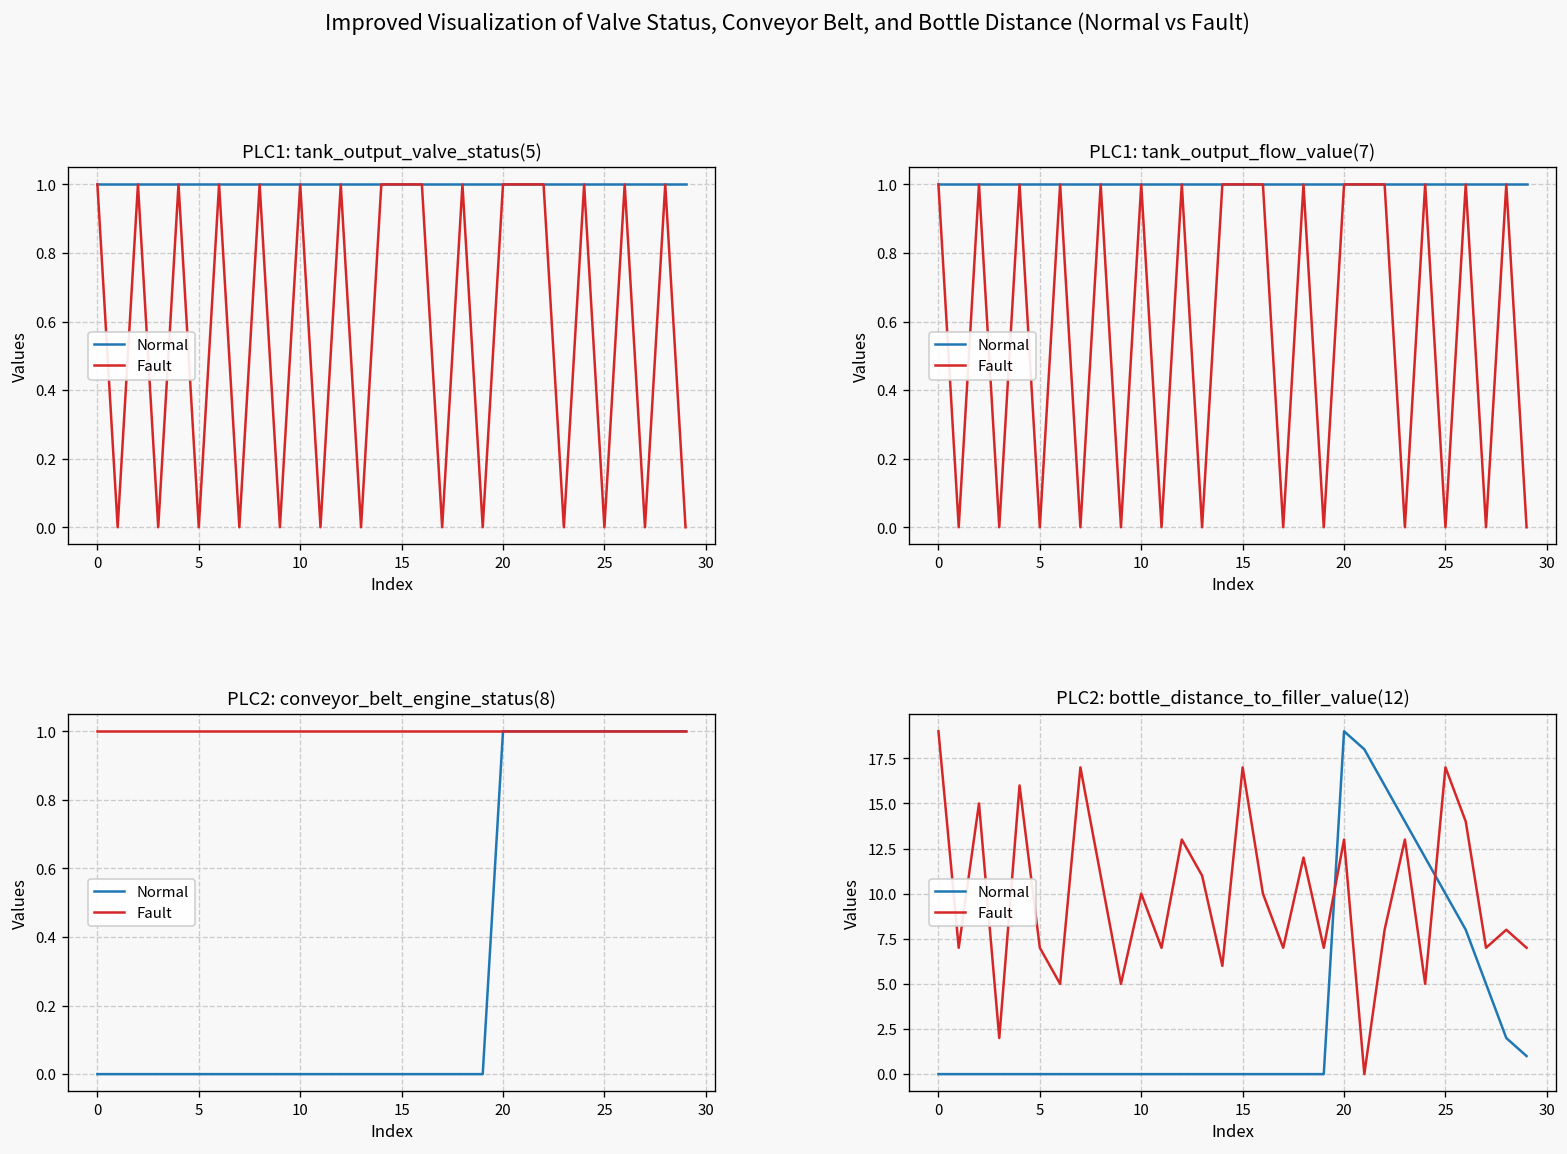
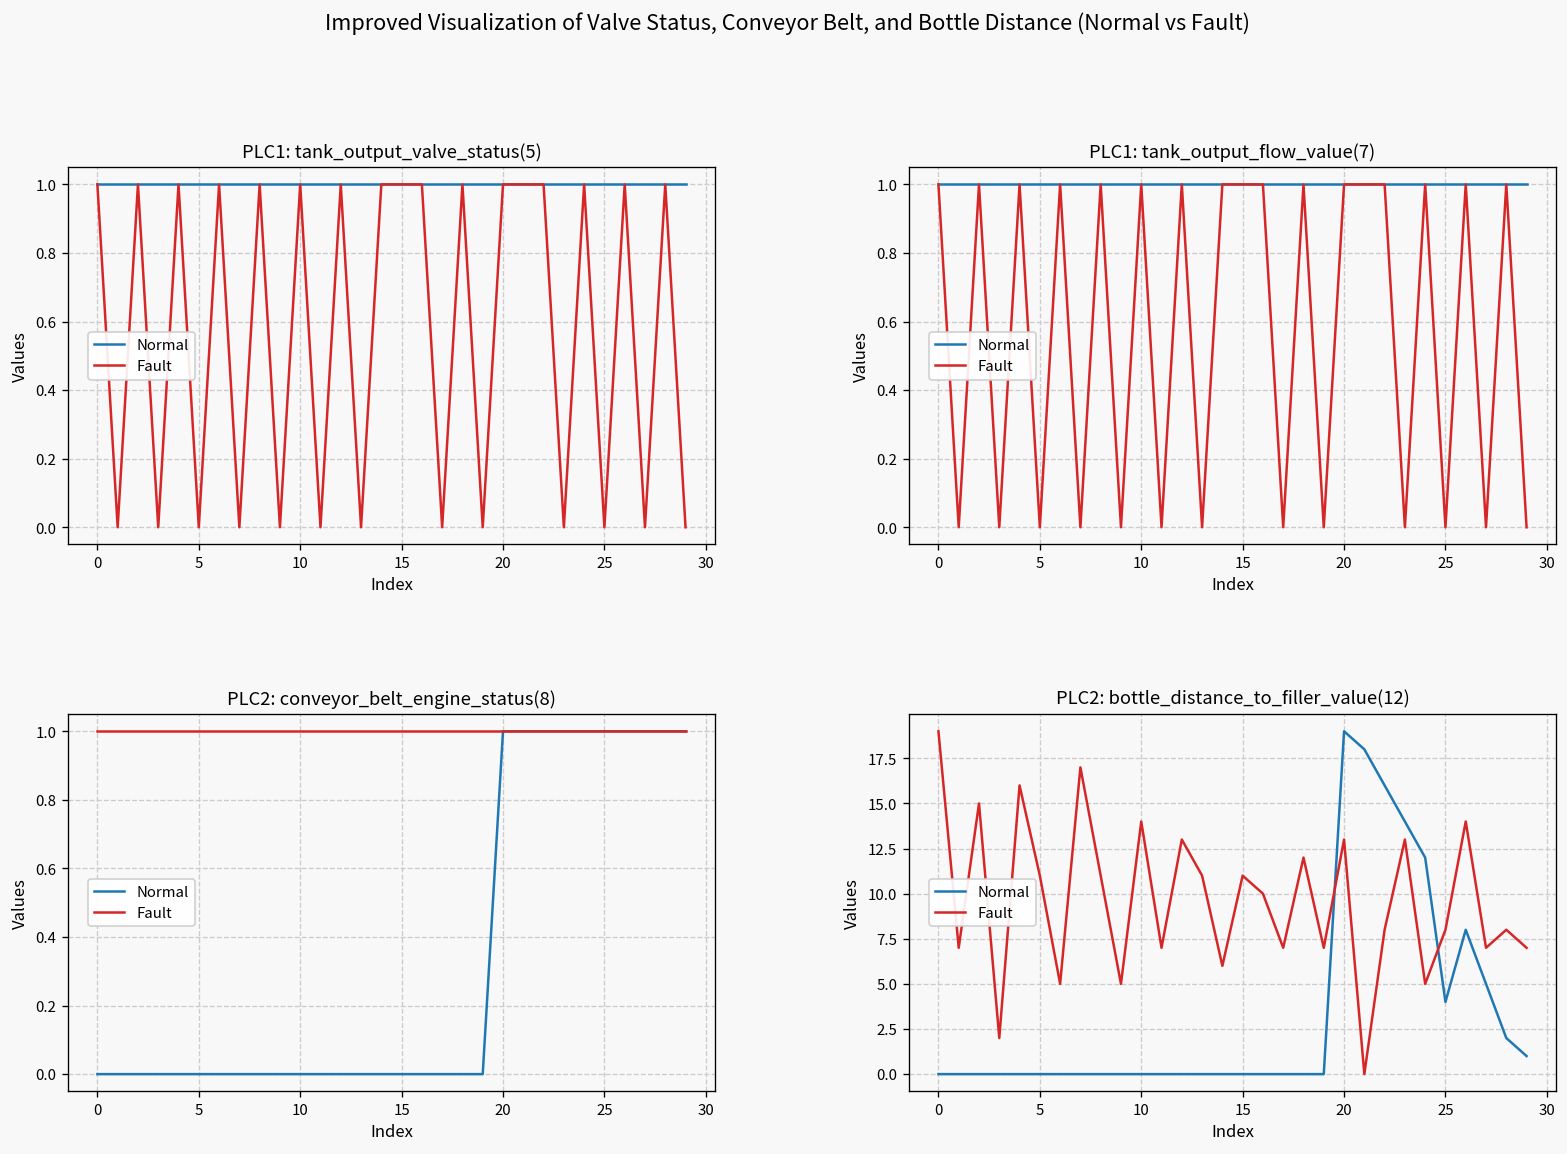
  {
    "PLC1: tank_output_valve_status(5)": {
      "Normal": {
        "5": 1.00,
        "25": 1.00
      },
      "Fault": {
        "5": 0.00,
        "25": 0.00
      }
    },
    "PLC1: tank_output_flow_value(7)": {
      "Normal": {
        "5": 1.00,
        "25": 1.00
      },
      "Fault": {
        "5": 0.00,
        "25": 0.00
      }
    },
    "PLC2: conveyor_belt_engine_status(8)": {
      "Normal": {
        "0": 0.00,
        "5": 0.00,
        "10": 0.00,
        "15": 0.00
      },
      "Fault": {
        "0": 1.00,
        "5": 1.00,
        "10": 1.00,
        "15": 1.00
      }
    },
    "PLC2: bottle_distance_to_filler_value(12)": {
      "Normal": {
        "0": 0,
        "5": 0,
        "10": 0,
        "15": 0,
        "20": 19,
-       "25": 10
+       "25": 4
      },
      "Fault": {
        "0": 19,
-       "5": 7,
-       "10": 10,
-       "15": 17,
+       "5": 11,
+       "10": 14,
+       "15": 11,
        "20": 13,
-       "25": 17
+       "25": 8
      }
    }
  }
